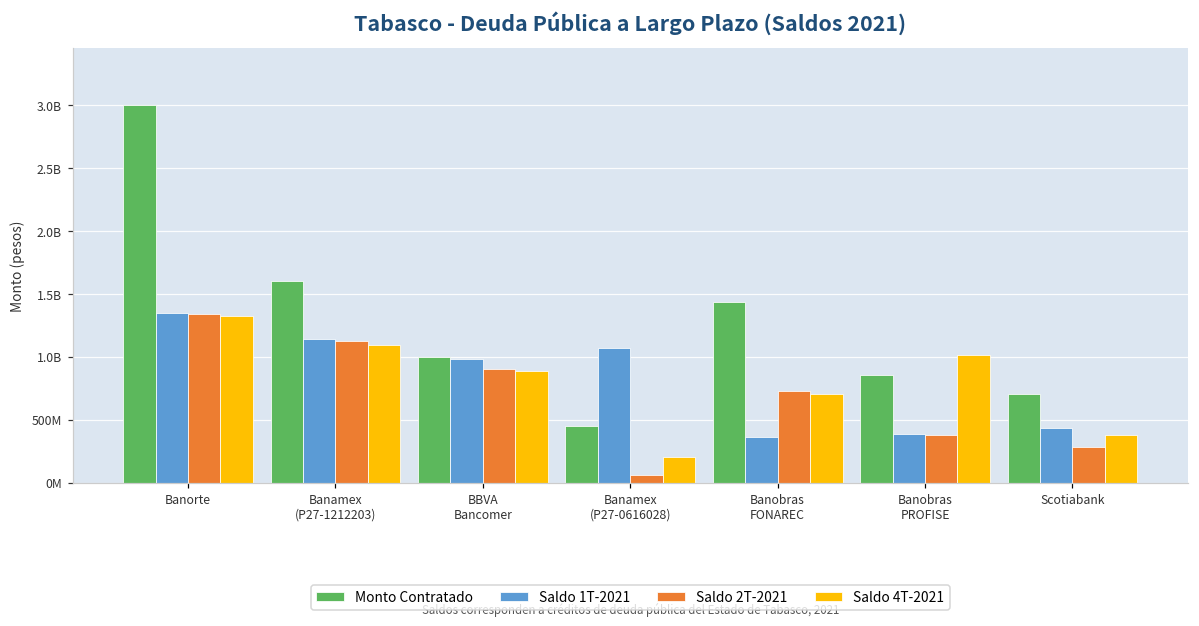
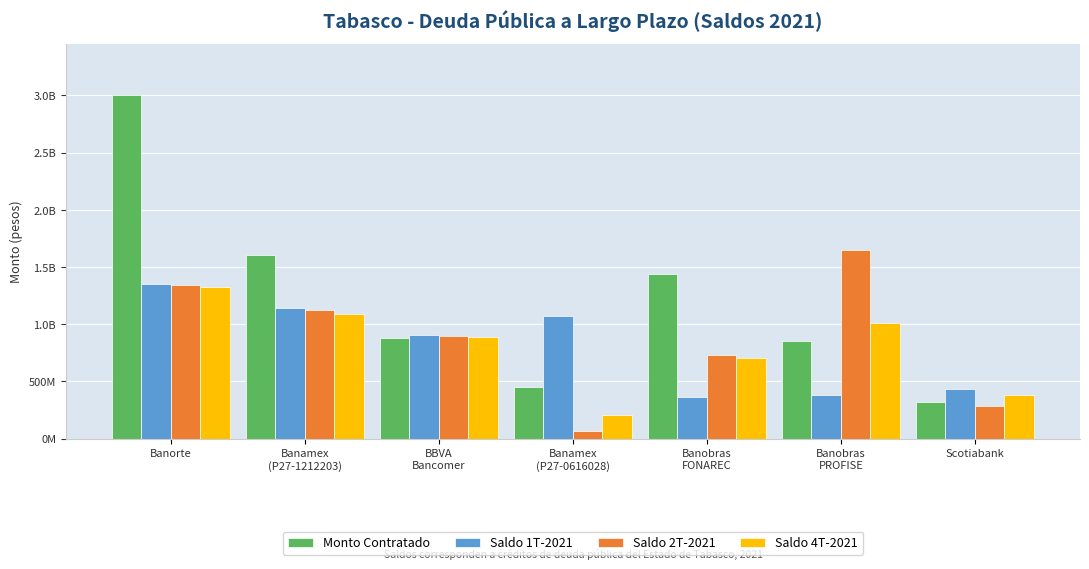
  {
    "Monto Contratado": {
      "Banorte": 3000000000,
      "Banamex (P27-1212203)": 1600000000,
-     "BBVA Bancomer": 1000000000,
+     "BBVA Bancomer": 880000000,
      "Banamex (P27-0616028)": 450000000,
      "Banobras FONAREC": 1430000000,
      "Banobras PROFISE": 860000000,
-     "Scotiabank": 700000000
+     "Scotiabank": 320000000
    },
    "Saldo 1T-2021": {
      "Banorte": 1350000000,
      "Banamex (P27-1212203)": 1140000000,
-     "BBVA Bancomer": 980000000,
+     "BBVA Bancomer": 900000000,
      "Banamex (P27-0616028)": 1070000000,
      "Banobras FONAREC": 360000000,
      "Banobras PROFISE": 380000000,
      "Scotiabank": 430000000
    },
    "Saldo 2T-2021": {
      "Banorte": 1340000000,
      "Banamex (P27-1212203)": 1130000000,
      "BBVA Bancomer": 900000000,
      "Banamex (P27-0616028)": 60000000,
      "Banobras FONAREC": 730000000,
-     "Banobras PROFISE": 380000000,
+     "Banobras PROFISE": 1650000000,
      "Scotiabank": 280000000
    },
    "Saldo 4T-2021": {
      "Banorte": 1320000000,
      "Banamex (P27-1212203)": 1090000000,
      "BBVA Bancomer": 890000000,
      "Banamex (P27-0616028)": 200000000,
      "Banobras FONAREC": 700000000,
      "Banobras PROFISE": 1010000000,
      "Scotiabank": 380000000
    }
  }
